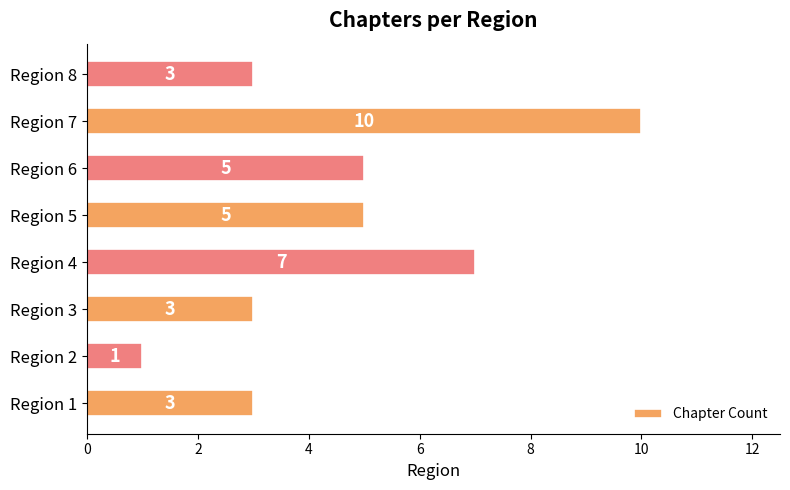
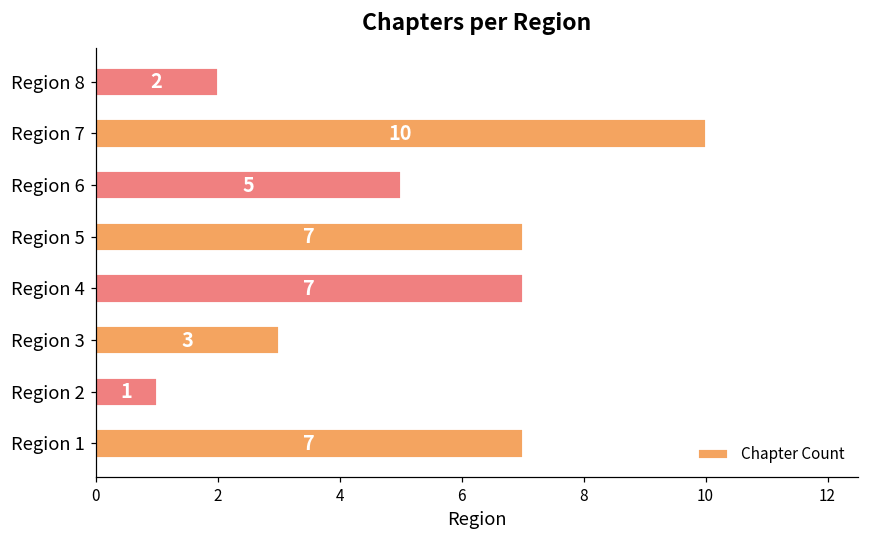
  {
-   "Region 8": 3,
+   "Region 8": 2,
    "Region 7": 10,
    "Region 6": 5,
-   "Region 5": 5,
+   "Region 5": 7,
    "Region 4": 7,
    "Region 3": 3,
    "Region 2": 1,
-   "Region 1": 3
+   "Region 1": 7
  }
